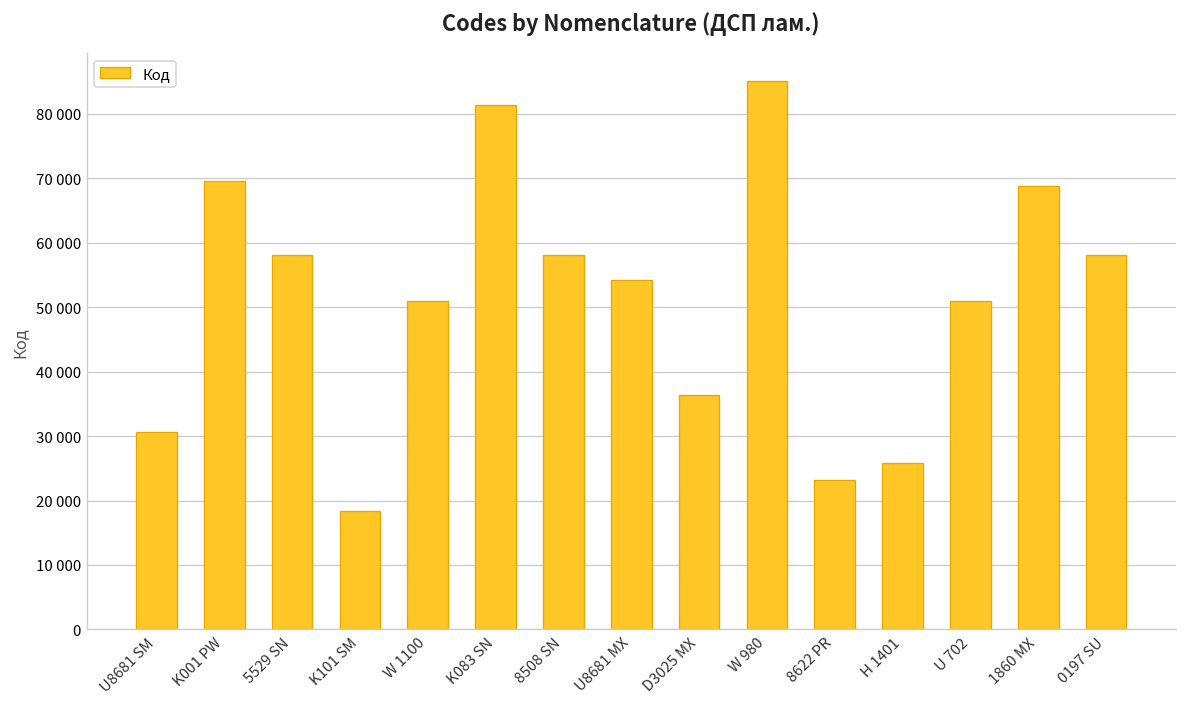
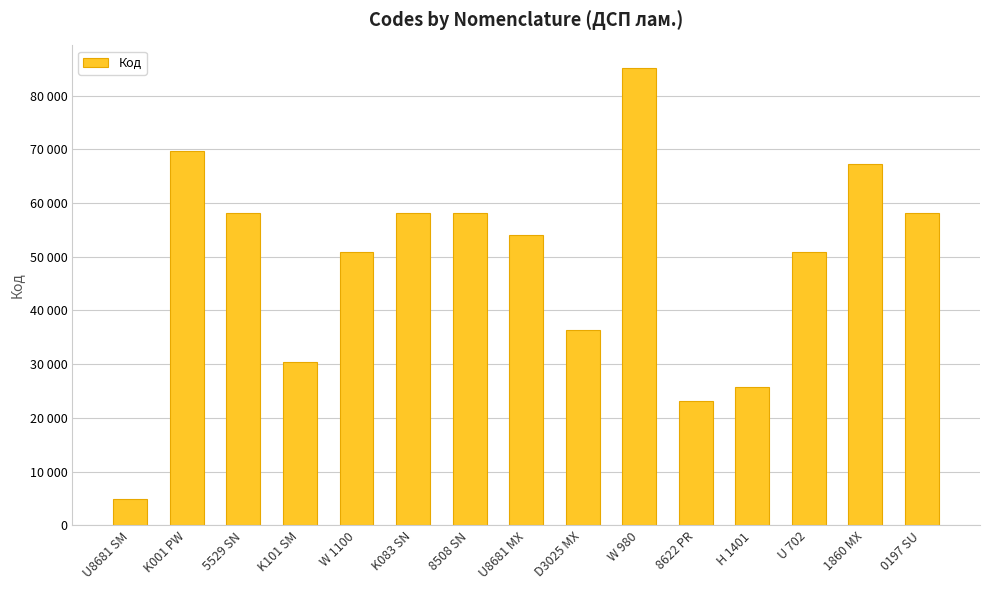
  {
-   "U8681 SM": 31000,
+   "U8681 SM": 5000,
    "K001 PW": 70000,
    "5529 SN": 58000,
-   "K101 SM": 18000,
+   "K101 SM": 30000,
    "W 1100": 51000,
-   "K083 SN": 81000,
+   "K083 SN": 58000,
    "8508 SN": 58000,
    "U8681 MX": 54000,
    "D3025 MX": 36000,
    "W 980": 85000,
    "8622 PR": 23000,
    "H 1401": 26000,
    "U 702": 51000,
-   "1860 MX": 69000,
+   "1860 MX": 67000,
    "0197 SU": 58000
  }
